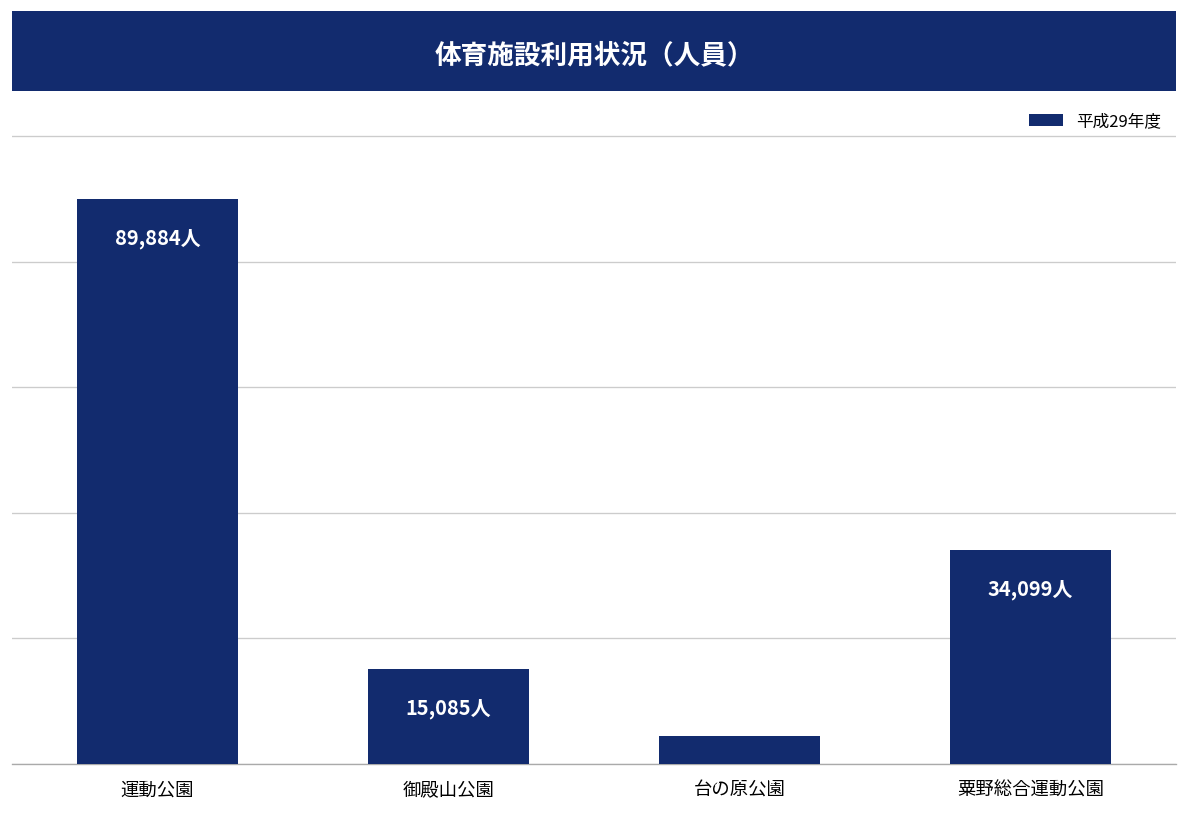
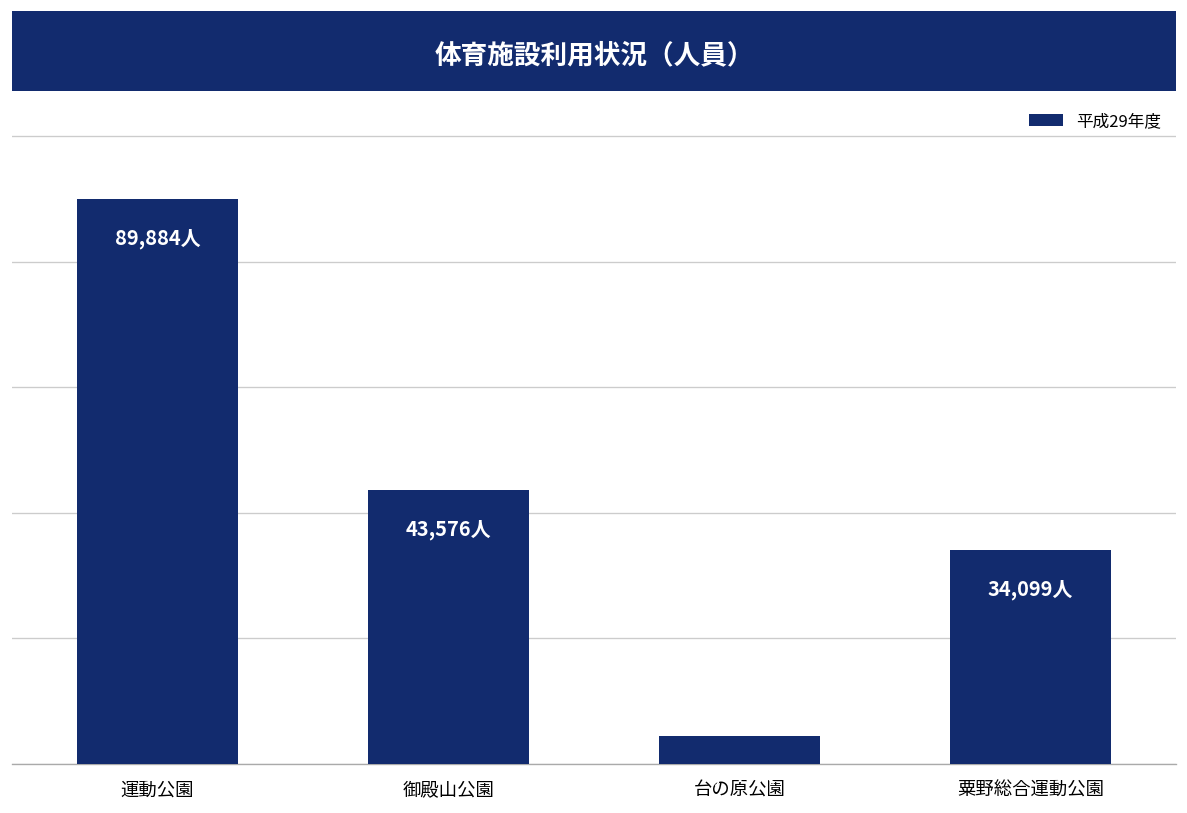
  {
    "運動公園": "89,884人",
-   "御殿山公園": "15,085人",
+   "御殿山公園": "43,576人",
    "粟野総合運動公園": "34,099人"
  }
